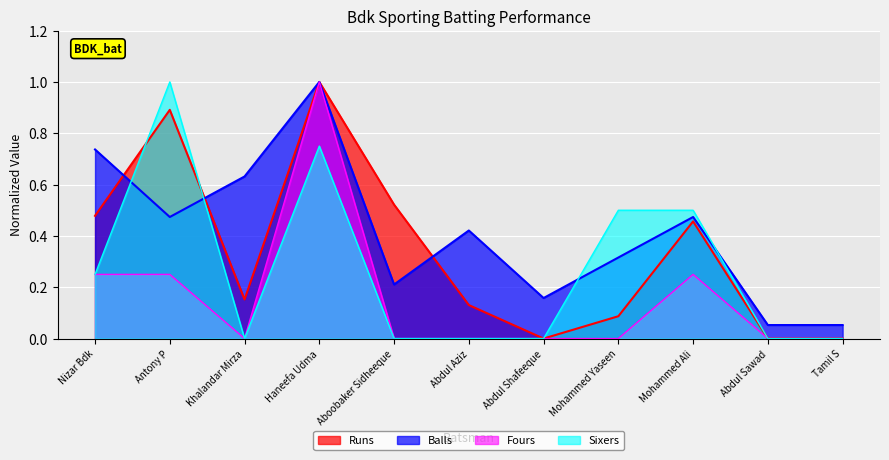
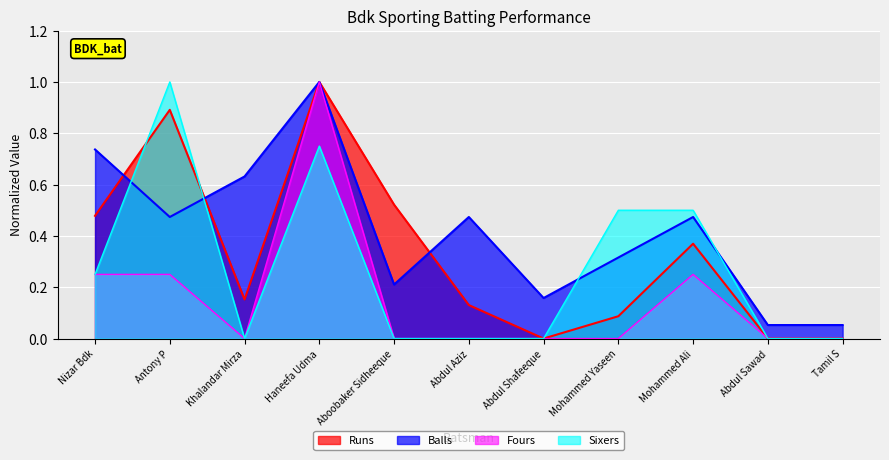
  {
    "Runs": {
      "Nizar Bdk": 0.48,
      "Antony P": 0.89,
      "Khalandar Mirza": 0.15,
      "Aboobaker Sidheeque": 0.52,
      "Abdul Aziz": 0.13,
      "Mohammed Yaseen": 0.09,
-     "Mohammed Ali": 0.46
+     "Mohammed Ali": 0.37
    },
    "Balls": {
      "Nizar Bdk": 0.74,
      "Antony P": 0.47,
      "Khalandar Mirza": 0.63,
      "Aboobaker Sidheeque": 0.21,
-     "Abdul Aziz": 0.42,
+     "Abdul Aziz": 0.47,
      "Abdul Shafeeque": 0.16,
      "Mohammed Yaseen": 0.32,
      "Mohammed Ali": 0.47,
      "Abdul Sawad": 0.05,
      "Tamil S": 0.05
    },
    "Fours": {
      "Antony P": 0.25,
      "Mohammed Yaseen": 0.00,
      "Mohammed Ali": 0.25
    },
    "Sixers": {
      "Antony P": 1.00,
      "Haneefa Udma": 0.75,
      "Mohammed Yaseen": 0.50,
      "Mohammed Ali": 0.50
    }
  }
